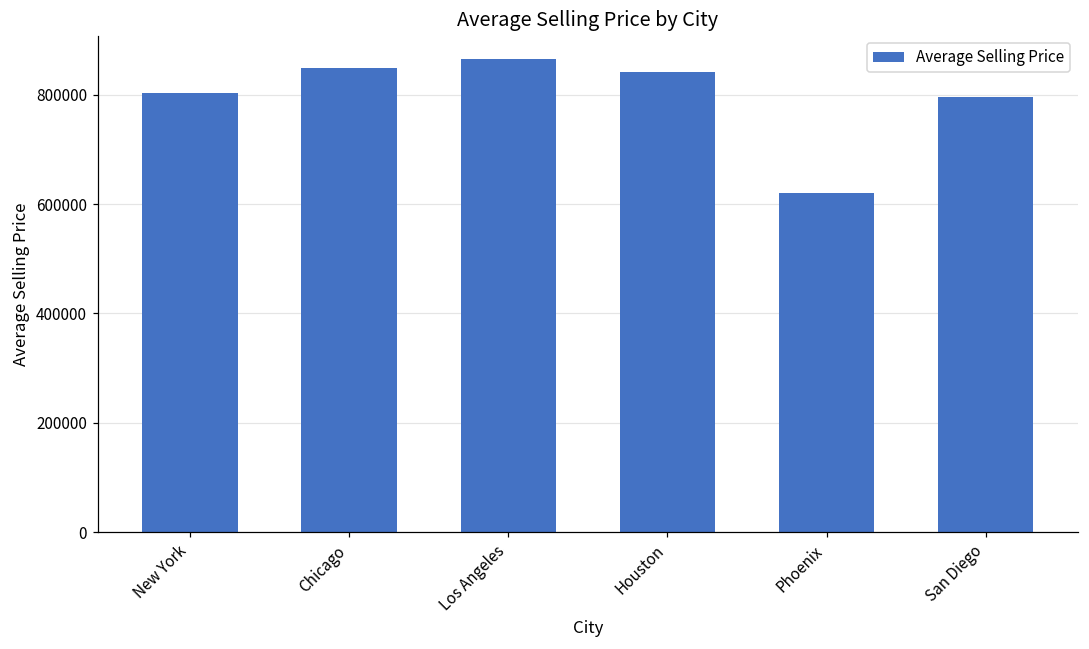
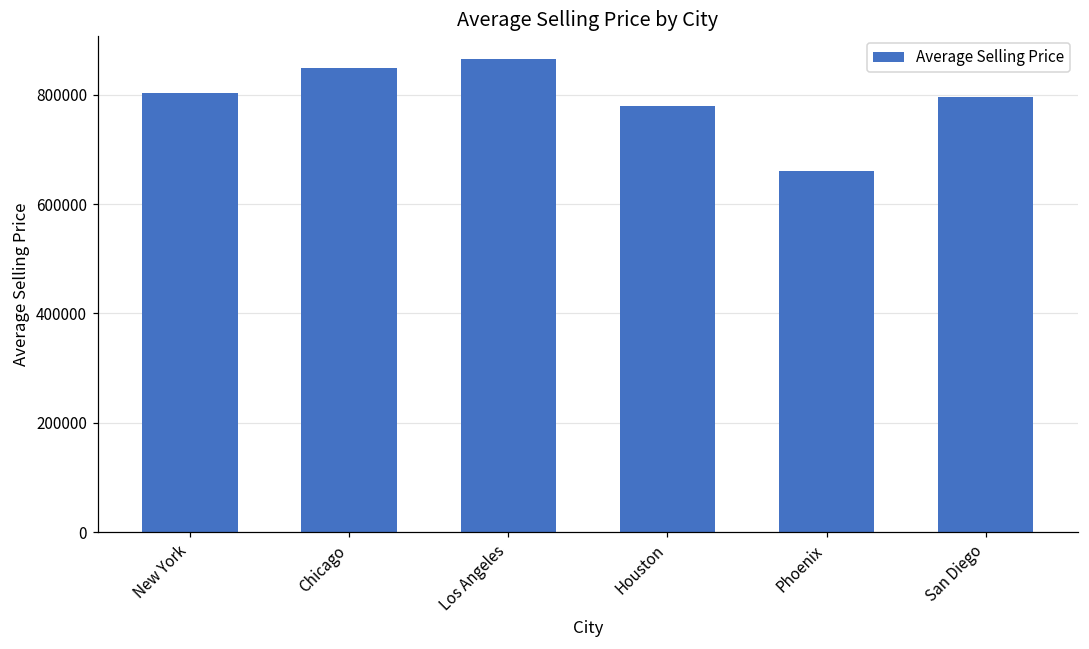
  {
    "New York": 800000,
    "Chicago": 850000,
    "Los Angeles": 860000,
-   "Houston": 840000,
-   "Phoenix": 620000,
+   "Houston": 780000,
+   "Phoenix": 660000,
    "San Diego": 800000
  }
